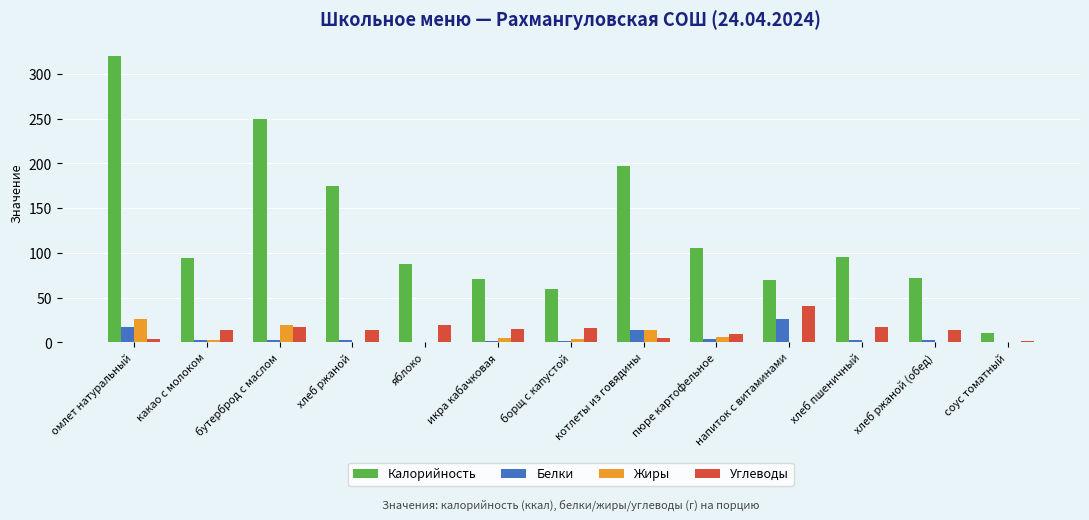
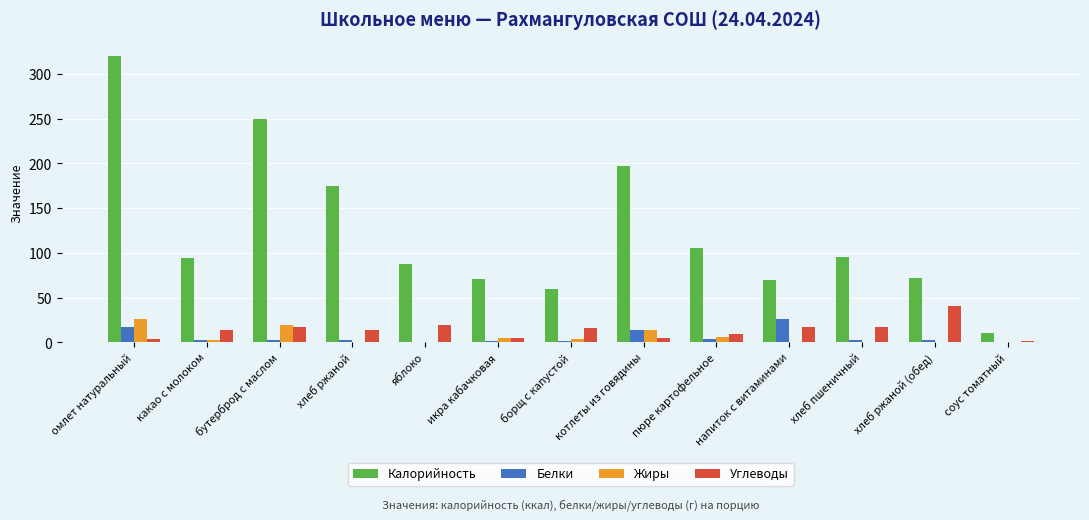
  {
    "Калорийность": {
      "омлет натуральный": 320,
      "какао с молоком": 90,
      "бутерброд с маслом": 250,
      "хлеб ржаной": 180,
      "яблоко": 90,
      "икра кабачковая": 70,
      "борщ с капустой": 60,
      "котлеты из говядины": 200,
      "пюре картофельное": 110,
      "напиток с витаминами": 70,
      "хлеб пшеничный": 100,
      "хлеб ржаной (обед)": 70,
      "соус томатный": 10
    },
    "Белки": {
      "омлет натуральный": 20,
      "какао с молоком": 0,
      "бутерброд с маслом": 0,
      "хлеб ржаной": 0,
      "яблоко": 0,
      "котлеты из говядины": 10,
      "пюре картофельное": 0,
      "напиток с витаминами": 30,
      "хлеб ржаной (обед)": 0,
      "соус томатный": 0
    },
    "Жиры": {
      "омлет натуральный": 30,
      "какао с молоком": 0,
      "бутерброд с маслом": 20,
      "яблоко": 0,
      "икра кабачковая": 10,
      "борщ с капустой": 0,
      "котлеты из говядины": 10,
      "пюре картофельное": 10,
      "напиток с витаминами": 0
    },
    "Углеводы": {
      "омлет натуральный": 0,
      "какао с молоком": 10,
      "бутерброд с маслом": 20,
      "хлеб ржаной": 10,
      "яблоко": 20,
-     "икра кабачковая": 10,
+     "икра кабачковая": 0,
      "борщ с капустой": 20,
      "котлеты из говядины": 10,
      "пюре картофельное": 10,
-     "напиток с витаминами": 40,
+     "напиток с витаминами": 20,
      "хлеб пшеничный": 20,
-     "хлеб ржаной (обед)": 10
+     "хлеб ржаной (обед)": 40
    }
  }
